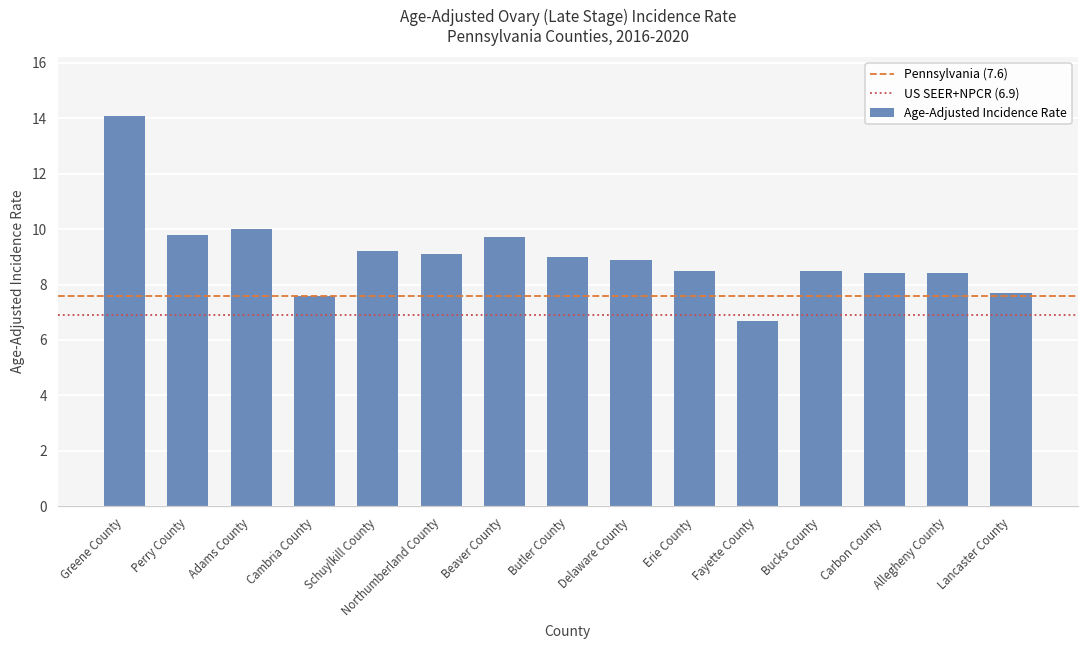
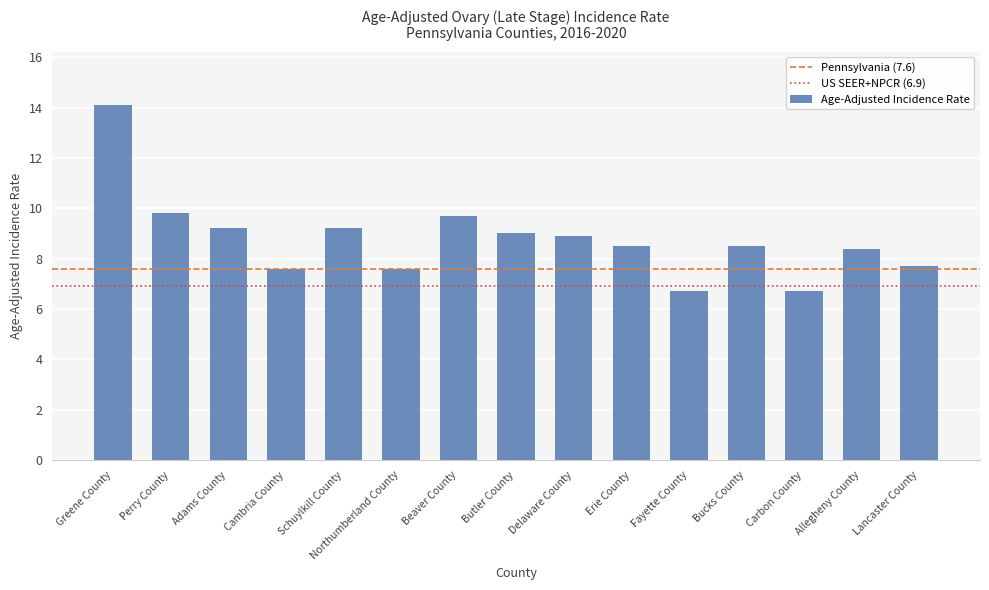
  {
    "Greene County": 14.1,
    "Perry County": 9.8,
-   "Adams County": 10.0,
+   "Adams County": 9.2,
    "Cambria County": 7.6,
    "Schuylkill County": 9.2,
-   "Northumberland County": 9.1,
+   "Northumberland County": 7.6,
    "Beaver County": 9.7,
    "Butler County": 9.0,
    "Delaware County": 8.9,
    "Erie County": 8.5,
    "Fayette County": 6.7,
    "Bucks County": 8.5,
-   "Carbon County": 8.4,
+   "Carbon County": 6.7,
    "Allegheny County": 8.4,
    "Lancaster County": 7.7
  }
